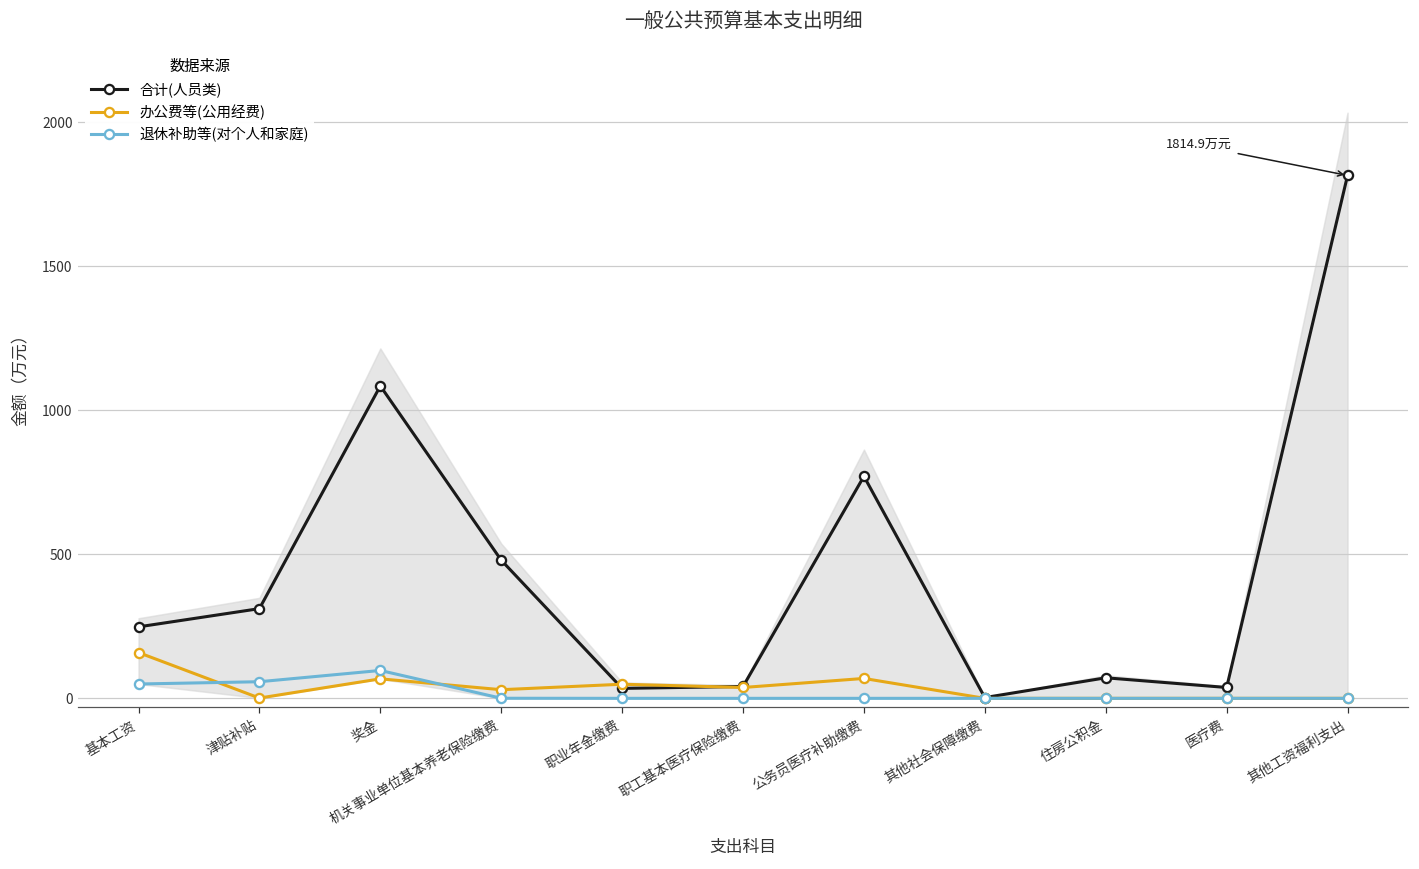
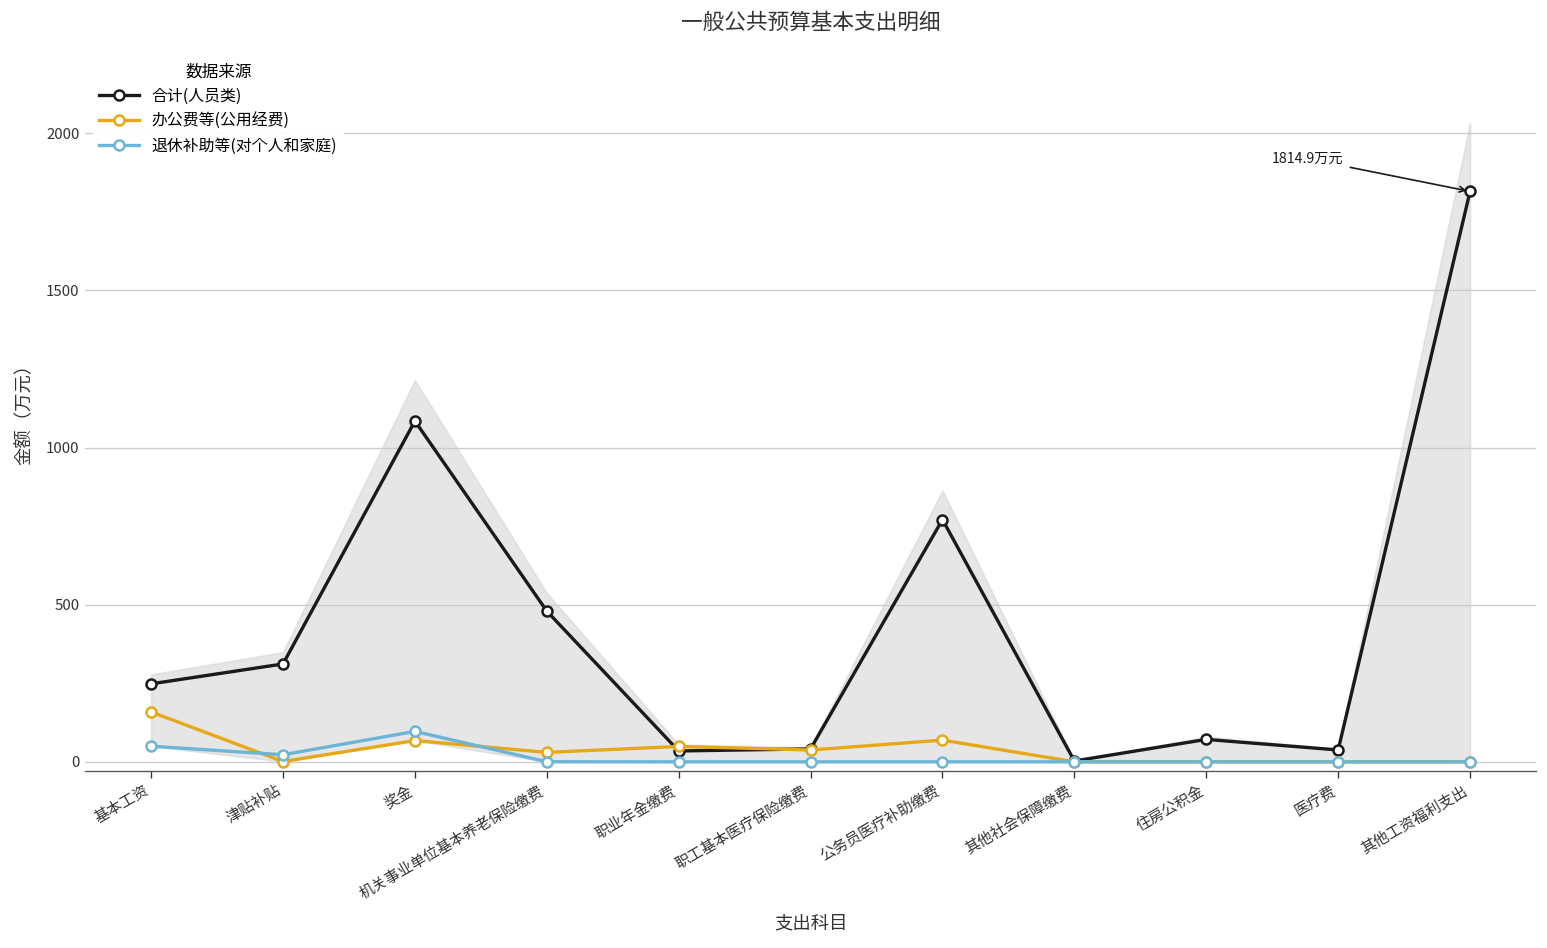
  {
    "合计(人员类)": {
      "其他工资福利支出": 1814.9
    },
    "办公费等(公用经费)": {
      "基本工资": 160,
      "津贴补贴": 0,
      "奖金": 70,
      "机关事业单位基本养老保险缴费": 30,
      "公务员医疗补助缴费": 70
    },
    "退休补助等(对个人和家庭)": {
      "基本工资": 50,
-     "津贴补贴": 60,
+     "津贴补贴": 20,
      "奖金": 100,
      "机关事业单位基本养老保险缴费": 0,
      "职业年金缴费": 0,
      "职工基本医疗保险缴费": 0,
      "公务员医疗补助缴费": 0
    }
  }
